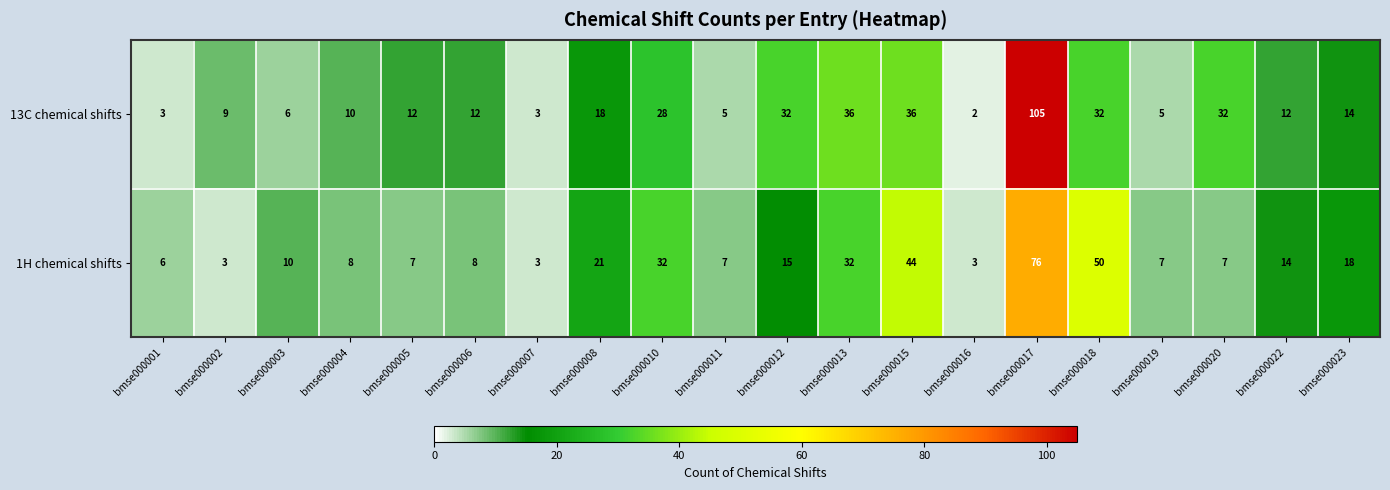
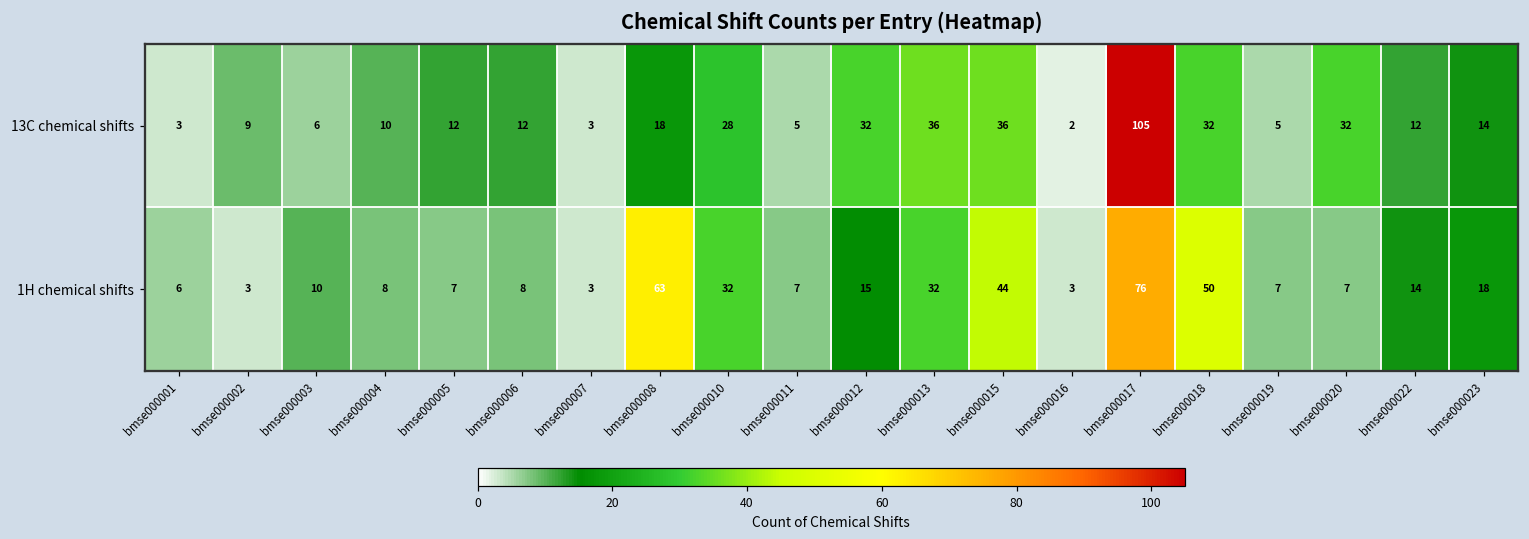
  {
    "13C chemical shifts": {
      "bmse000001": 3,
      "bmse000002": 9,
      "bmse000003": 6,
      "bmse000004": 10,
      "bmse000005": 12,
      "bmse000006": 12,
      "bmse000007": 3,
      "bmse000008": 18,
      "bmse000010": 28,
      "bmse000011": 5,
      "bmse000012": 32,
      "bmse000013": 36,
      "bmse000015": 36,
      "bmse000016": 2,
      "bmse000017": 105,
      "bmse000018": 32,
      "bmse000019": 5,
      "bmse000020": 32,
      "bmse000022": 12,
      "bmse000023": 14
    },
    "1H chemical shifts": {
      "bmse000001": 6,
      "bmse000002": 3,
      "bmse000003": 10,
      "bmse000004": 8,
      "bmse000005": 7,
      "bmse000006": 8,
      "bmse000007": 3,
-     "bmse000008": 21,
+     "bmse000008": 63,
      "bmse000010": 32,
      "bmse000011": 7,
      "bmse000012": 15,
      "bmse000013": 32,
      "bmse000015": 44,
      "bmse000016": 3,
      "bmse000017": 76,
      "bmse000018": 50,
      "bmse000019": 7,
      "bmse000020": 7,
      "bmse000022": 14,
      "bmse000023": 18
    }
  }
